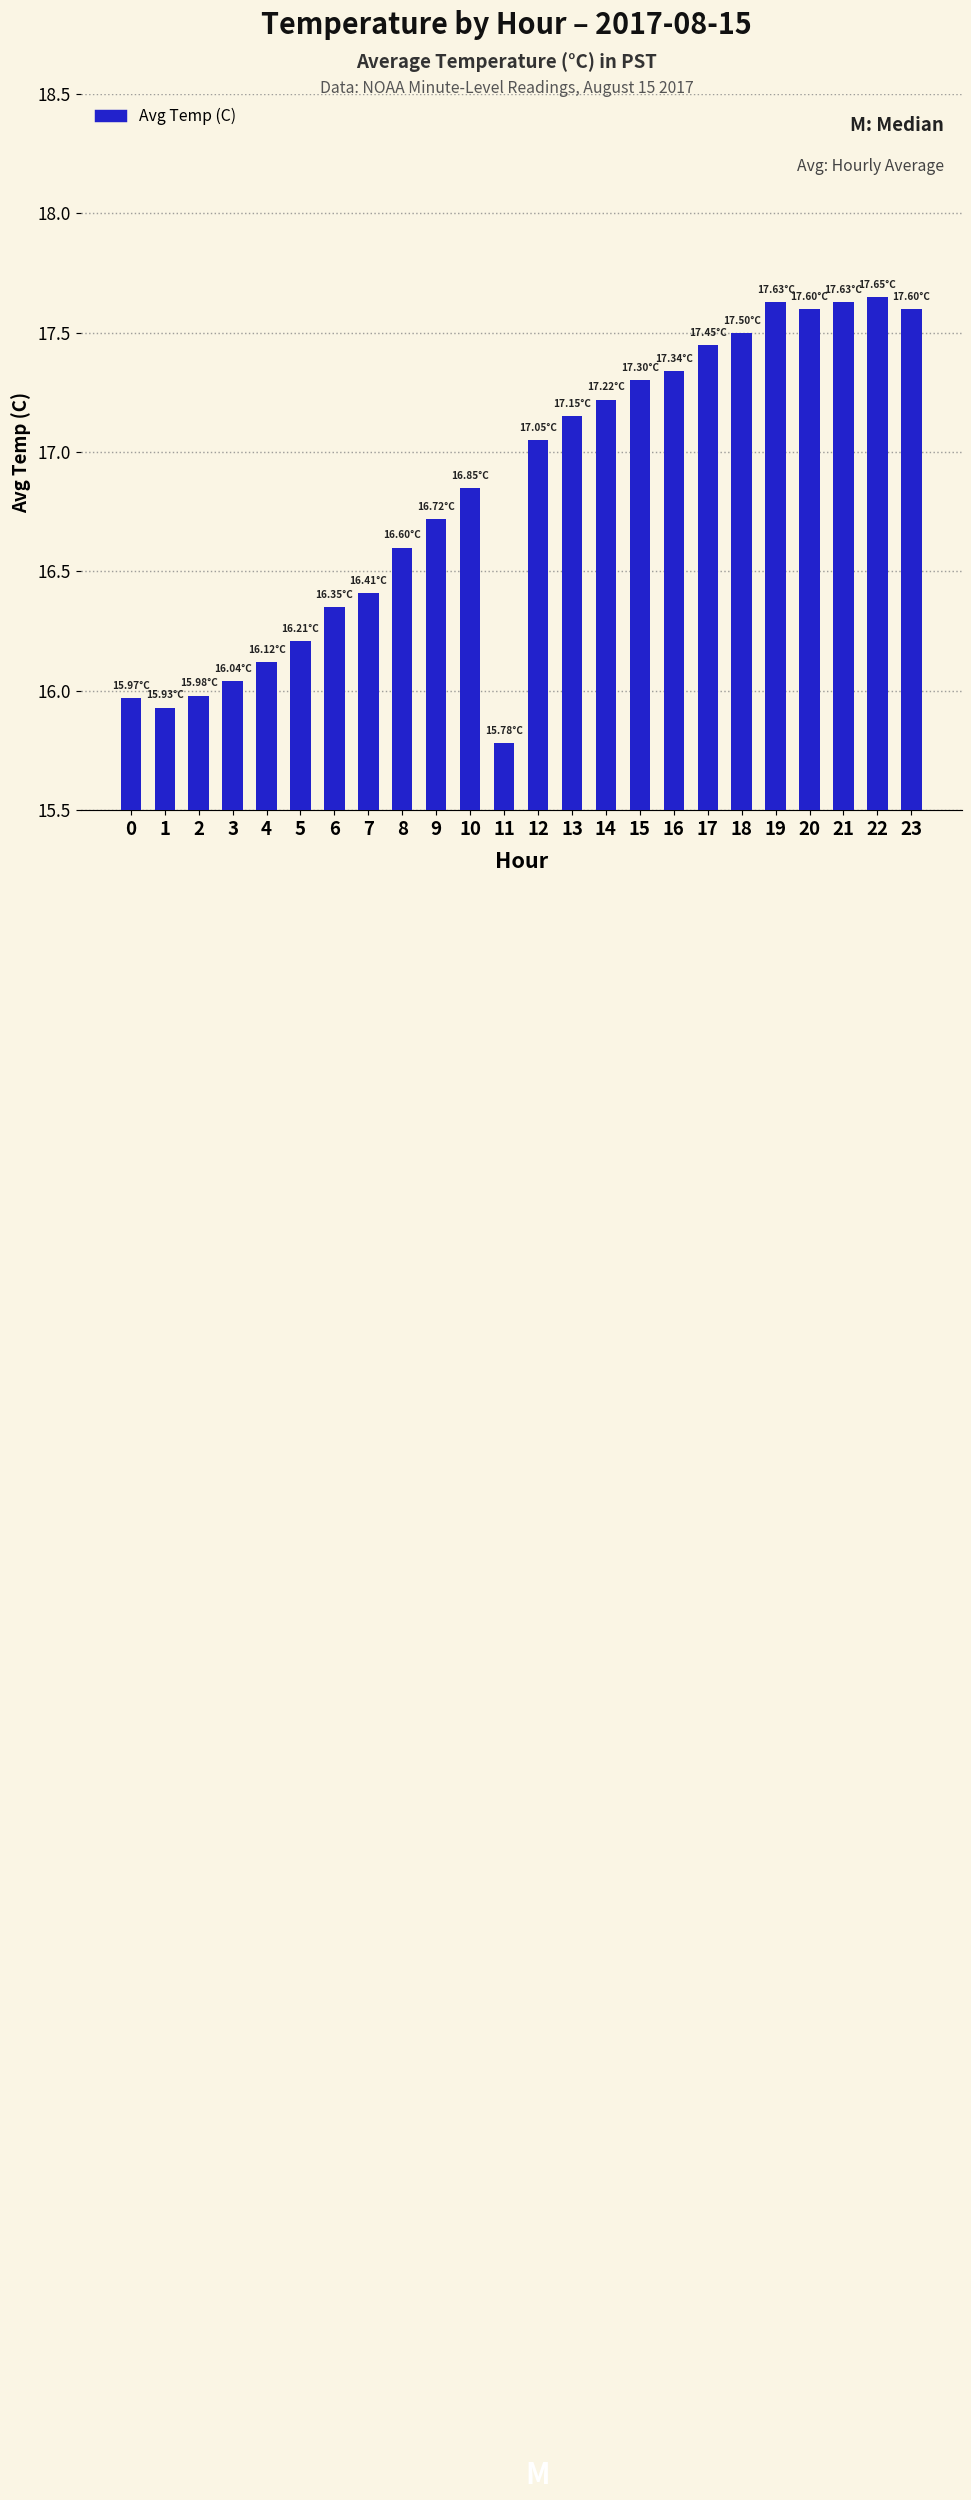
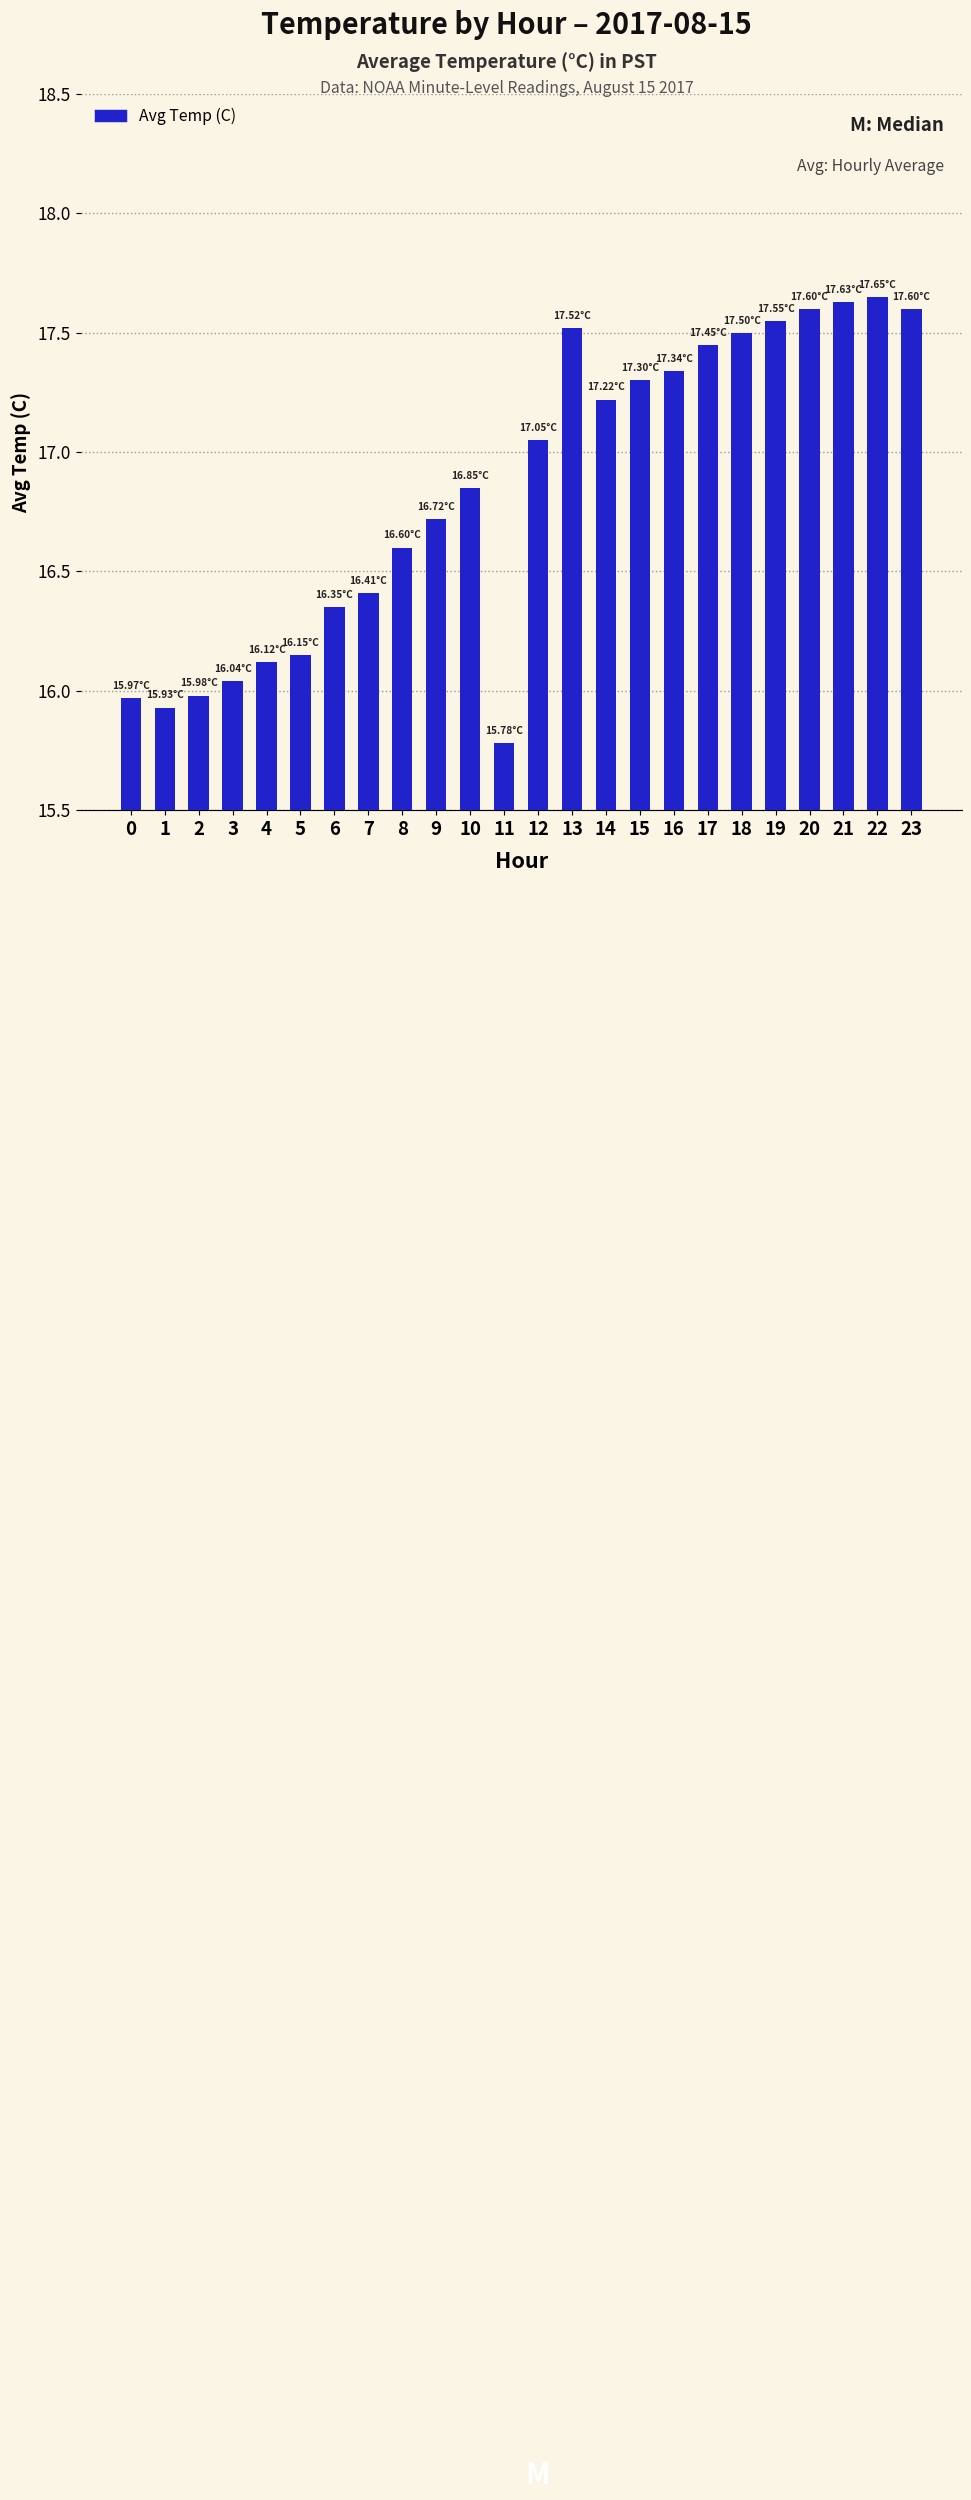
  {
    "0": "15.97°C",
    "1": "15.93°C",
    "2": "15.98°C",
    "3": "16.04°C",
    "4": "16.12°C",
-   "5": "16.21°C",
+   "5": "16.15°C",
    "6": "16.35°C",
    "7": "16.41°C",
    "8": "16.60°C",
    "9": "16.72°C",
    "10": "16.85°C",
    "11": "15.78°C",
    "12": "17.05°C",
-   "13": "17.15°C",
+   "13": "17.52°C",
    "14": "17.22°C",
    "15": "17.30°C",
    "16": "17.34°C",
    "17": "17.45°C",
    "18": "17.50°C",
-   "19": "17.63°C",
+   "19": "17.55°C",
    "20": "17.60°C",
    "21": "17.63°C",
    "22": "17.65°C",
    "23": "17.60°C"
  }
